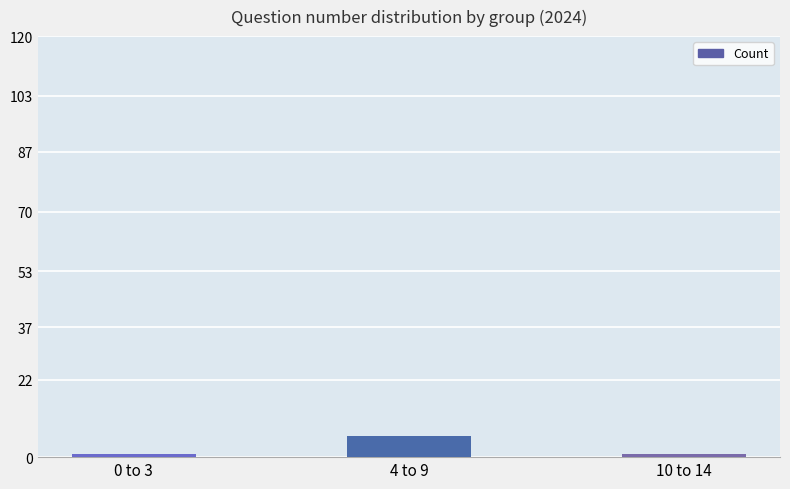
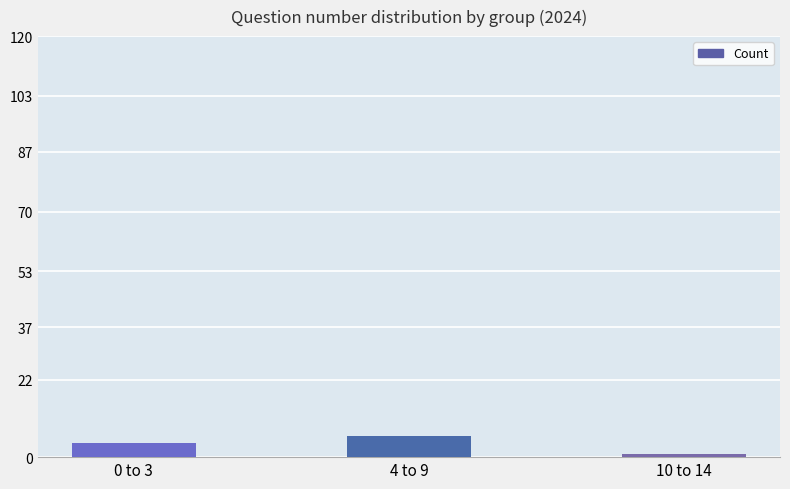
  {
-   "0 to 3": 1,
+   "0 to 3": 4,
    "4 to 9": 6,
    "10 to 14": 1
  }
